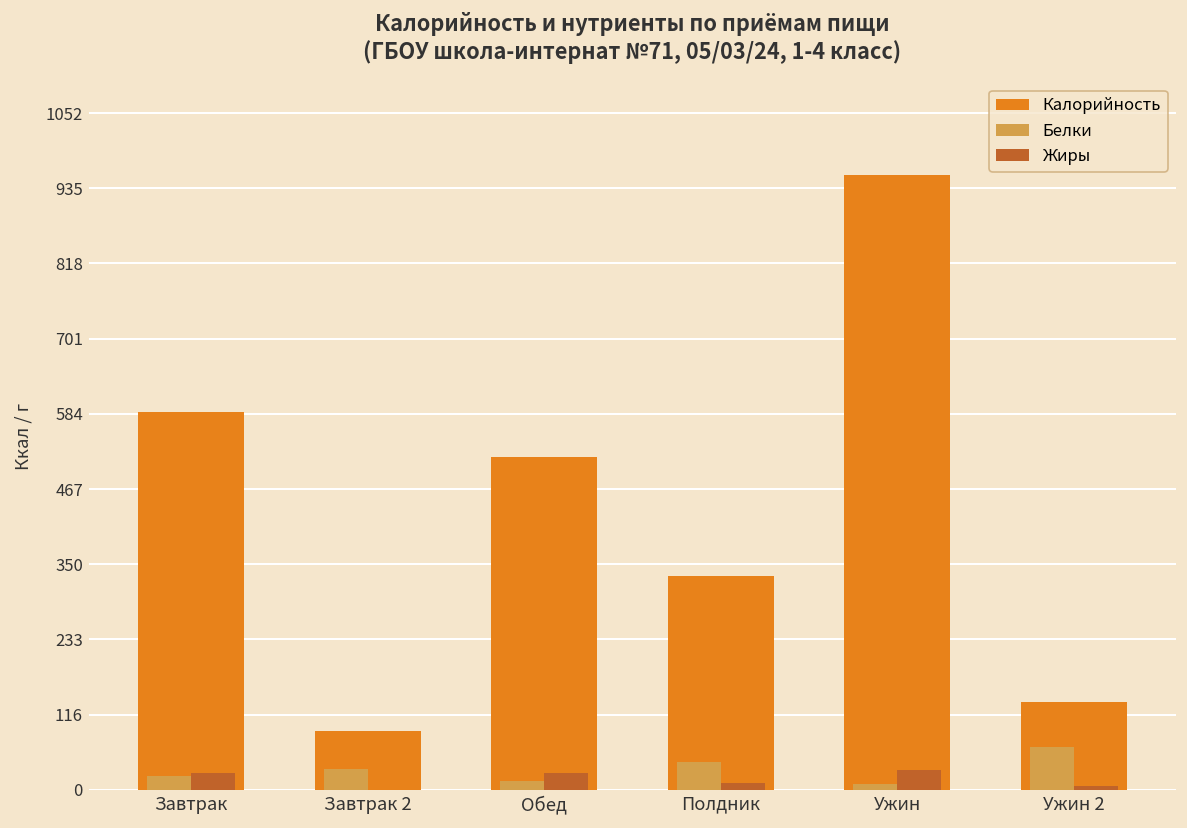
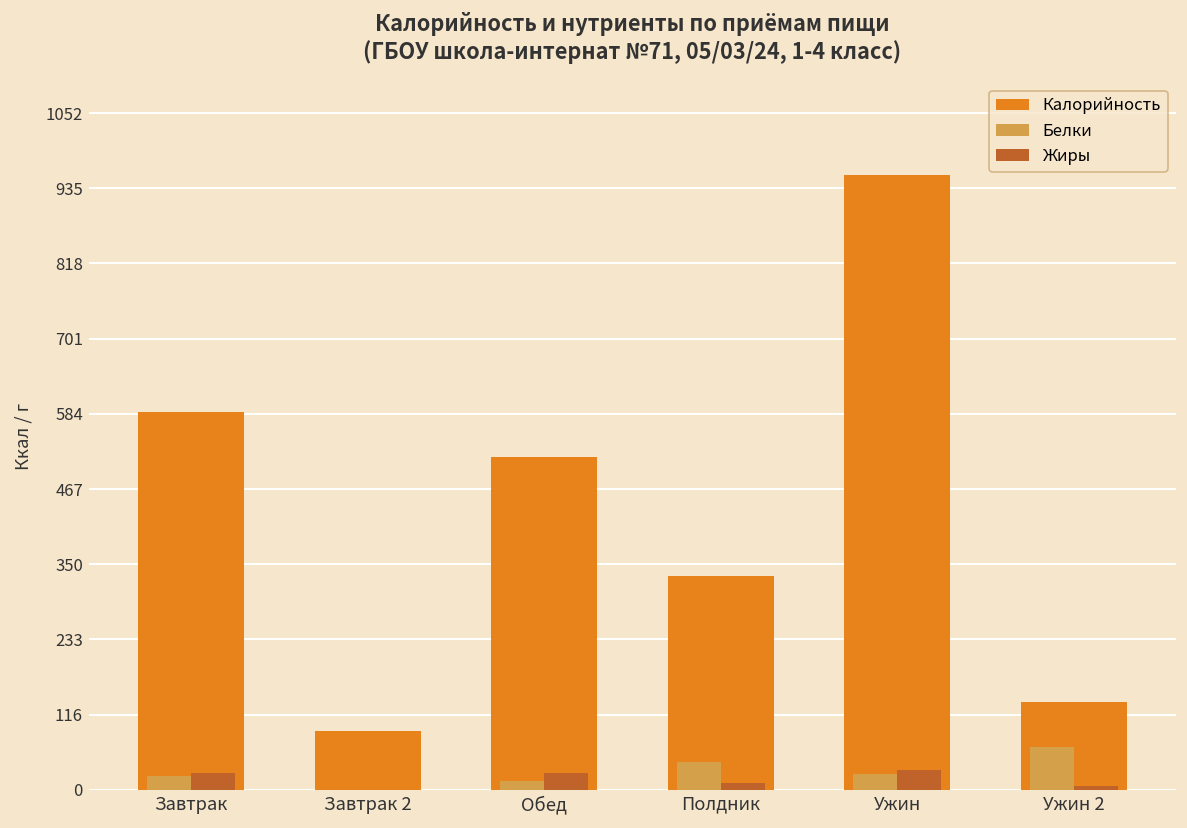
  {
    "Белки": {
-     "Завтрак 2": 30,
-     "Ужин": 10
+     "Завтрак 2": 0,
+     "Ужин": 20
    }
  }
